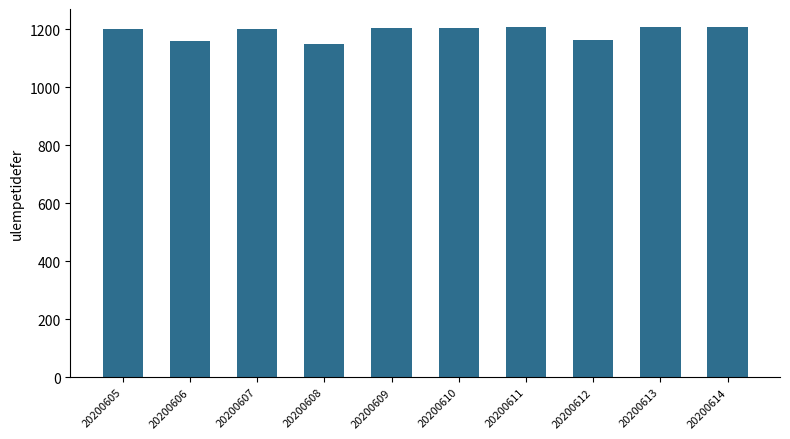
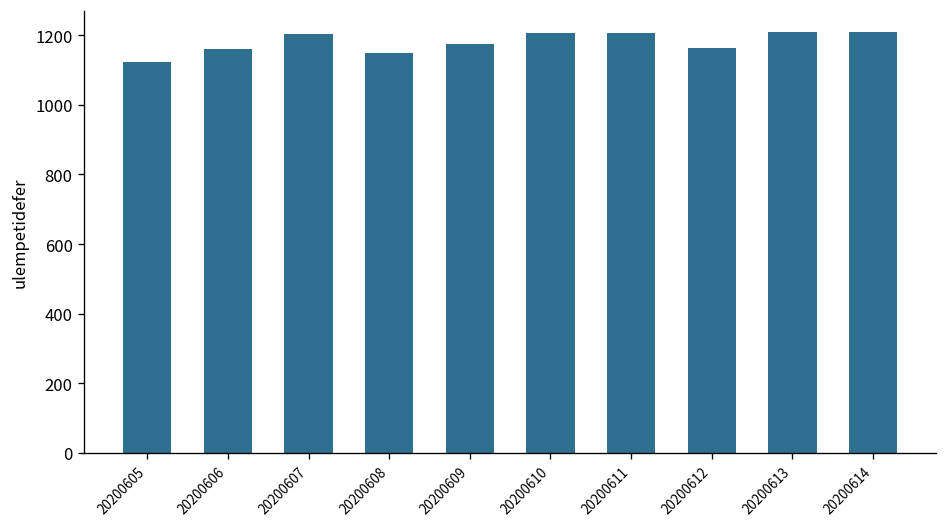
  {
-   "20200605": 1200,
+   "20200605": 1120,
    "20200606": 1160,
    "20200607": 1200,
    "20200608": 1150,
-   "20200609": 1200,
+   "20200609": 1170,
    "20200610": 1210,
    "20200611": 1210,
    "20200612": 1160,
    "20200613": 1210,
    "20200614": 1210
  }
